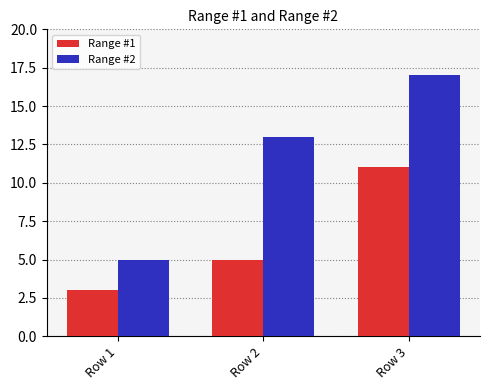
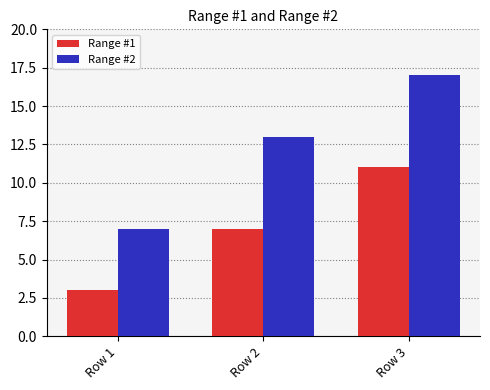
  {
    "Range #1": {
      "Row 1": 3,
-     "Row 2": 5,
+     "Row 2": 7,
      "Row 3": 11
    },
    "Range #2": {
-     "Row 1": 5,
+     "Row 1": 7,
      "Row 2": 13,
      "Row 3": 17
    }
  }
